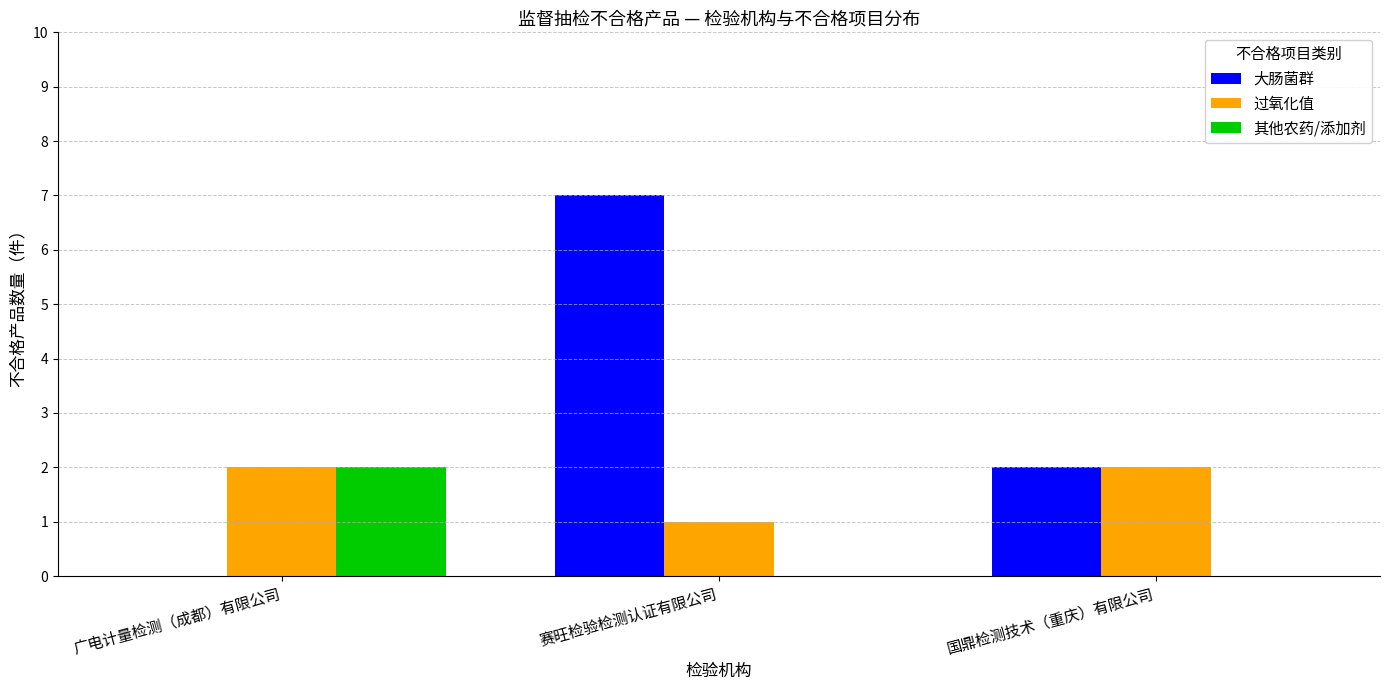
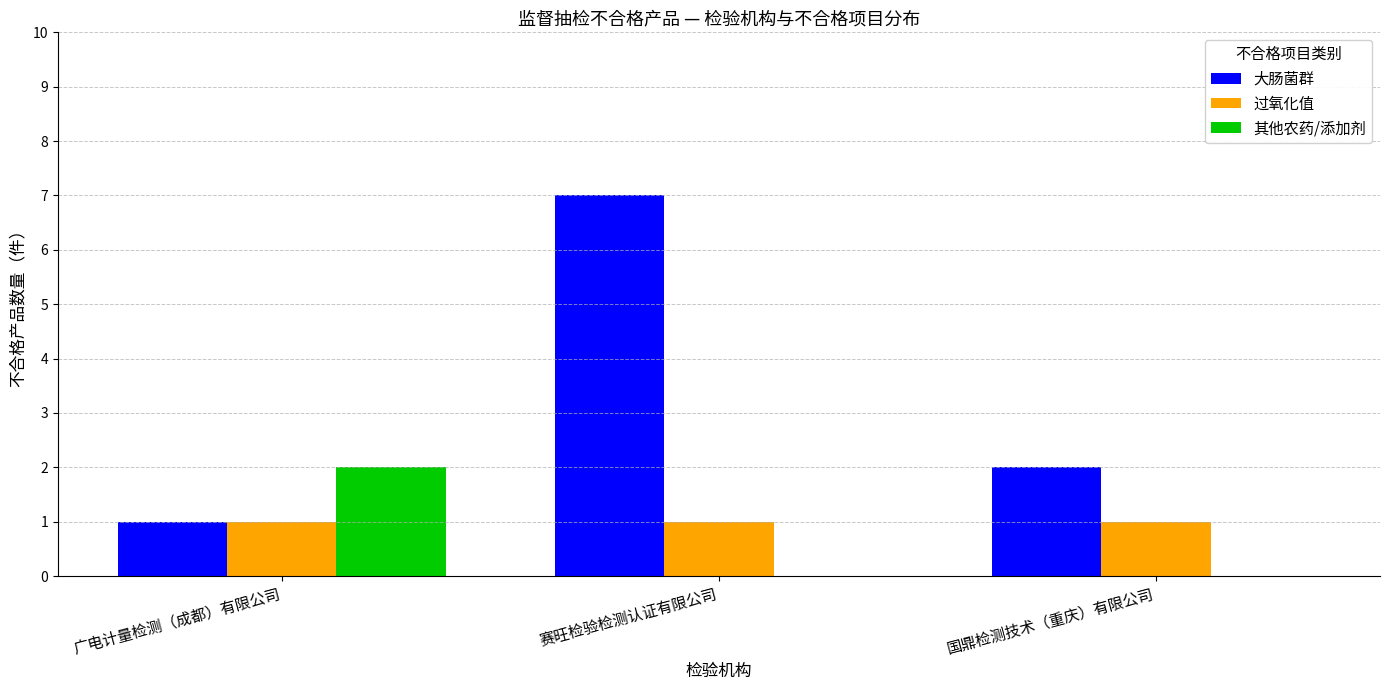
  {
    "大肠菌群": {
-     "广电计量检测（成都）有限公司": 0,
+     "广电计量检测（成都）有限公司": 1,
      "赛旺检验检测认证有限公司": 7,
      "国鼎检测技术（重庆）有限公司": 2
    },
    "过氧化值": {
-     "广电计量检测（成都）有限公司": 2,
+     "广电计量检测（成都）有限公司": 1,
      "赛旺检验检测认证有限公司": 1,
-     "国鼎检测技术（重庆）有限公司": 2
+     "国鼎检测技术（重庆）有限公司": 1
    },
    "其他农药/添加剂": {
      "广电计量检测（成都）有限公司": 2,
      "赛旺检验检测认证有限公司": 0,
      "国鼎检测技术（重庆）有限公司": 0
    }
  }
